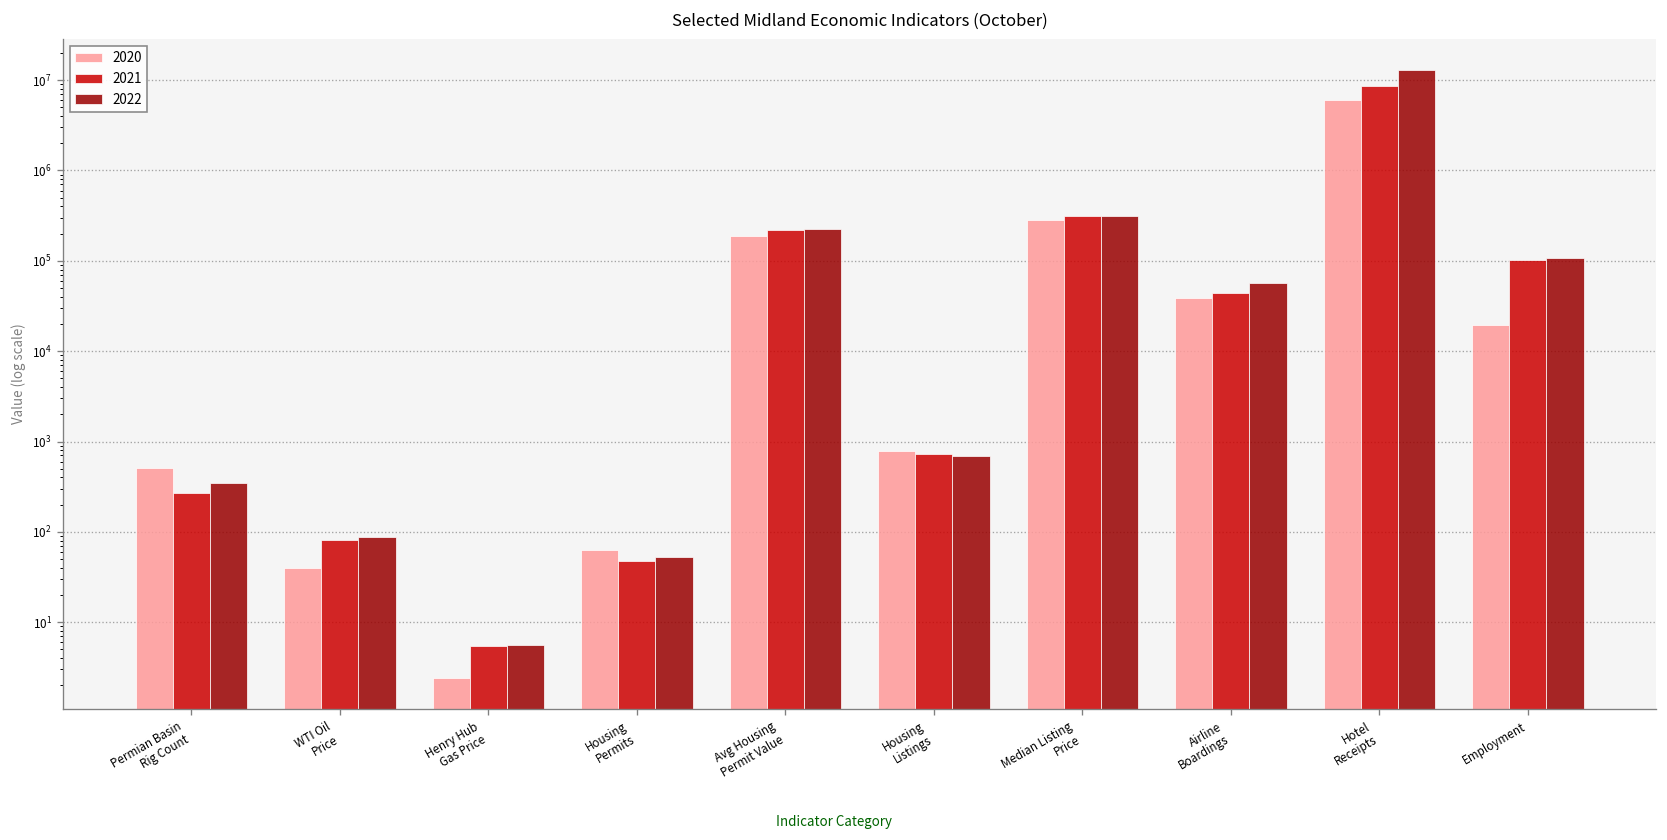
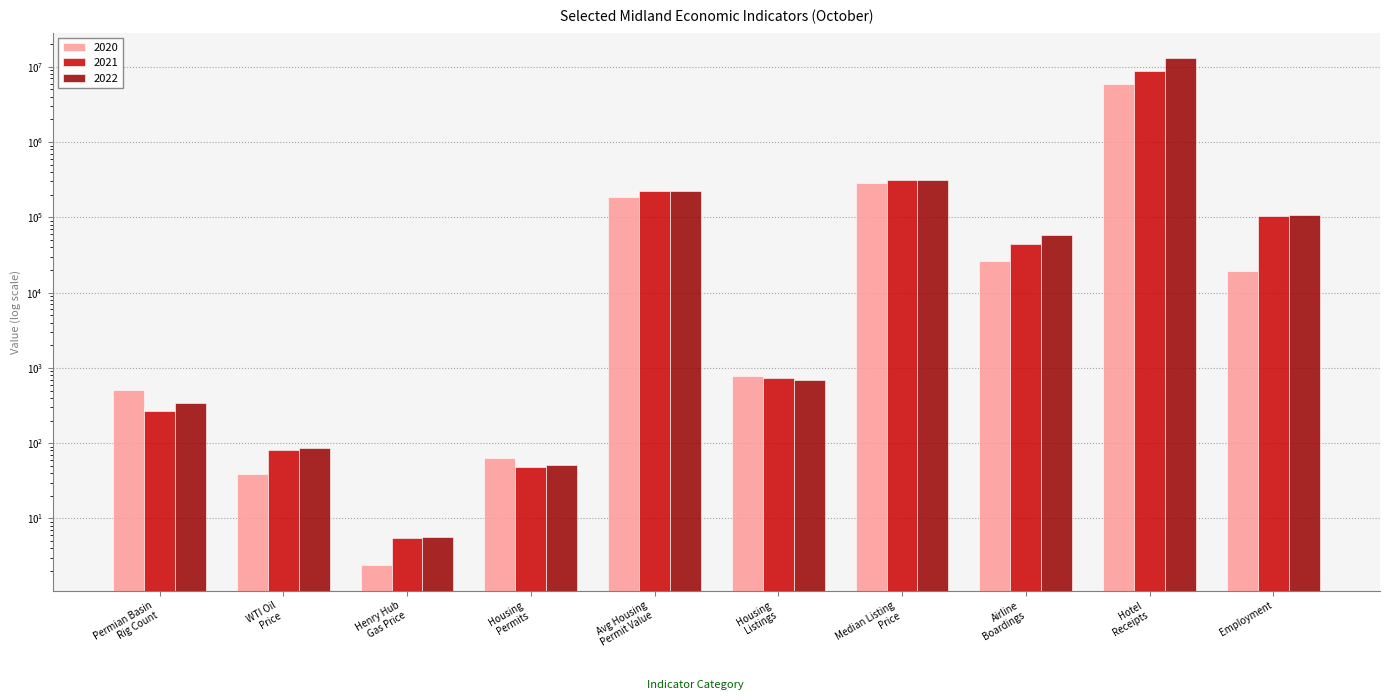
  {
    "2020": {
      "Permian Basin Rig Count": 500,
      "WTI Oil Price": 40,
      "Henry Hub Gas Price": 2.4,
      "Housing Permits": 60,
      "Avg Housing Permit Value": 190000,
      "Housing Listings": 800,
      "Median Listing Price": 290000,
-     "Airline Boardings": 40000,
+     "Airline Boardings": 26000,
      "Hotel Receipts": 6000000,
      "Employment": 19000
    }
  }
